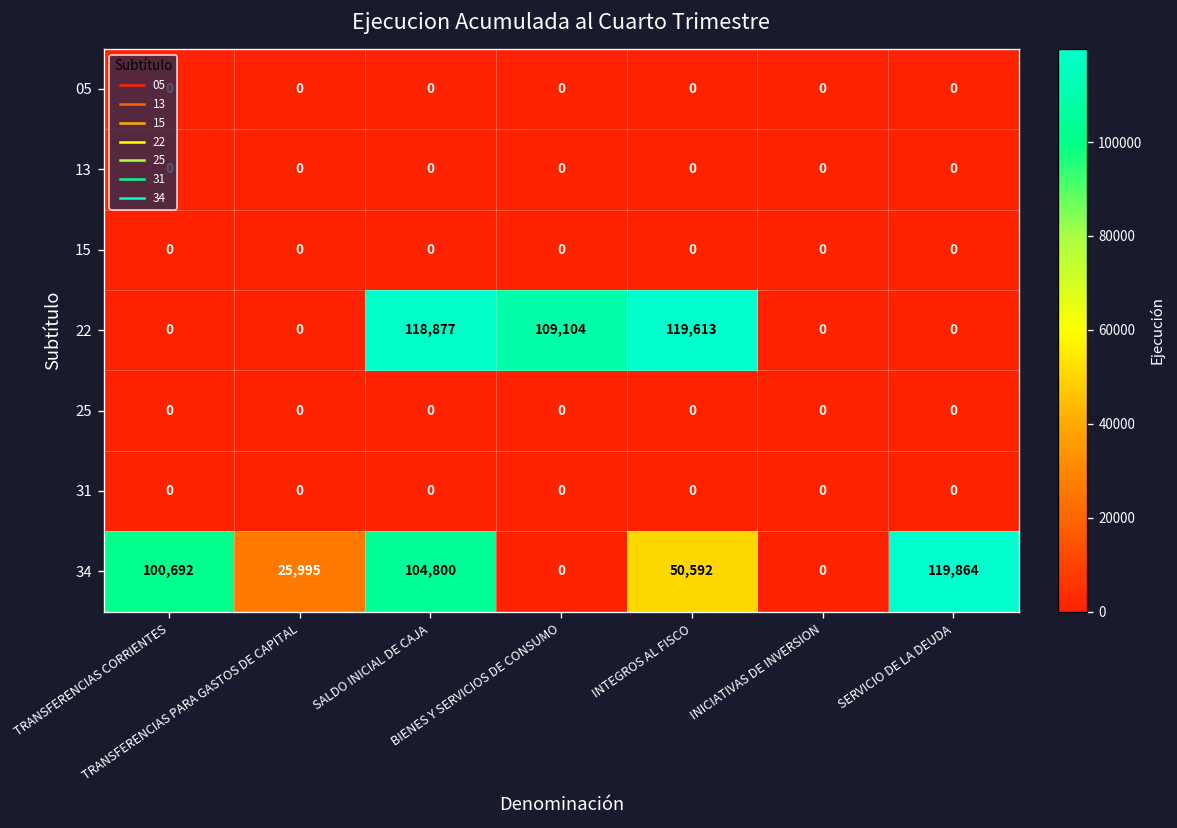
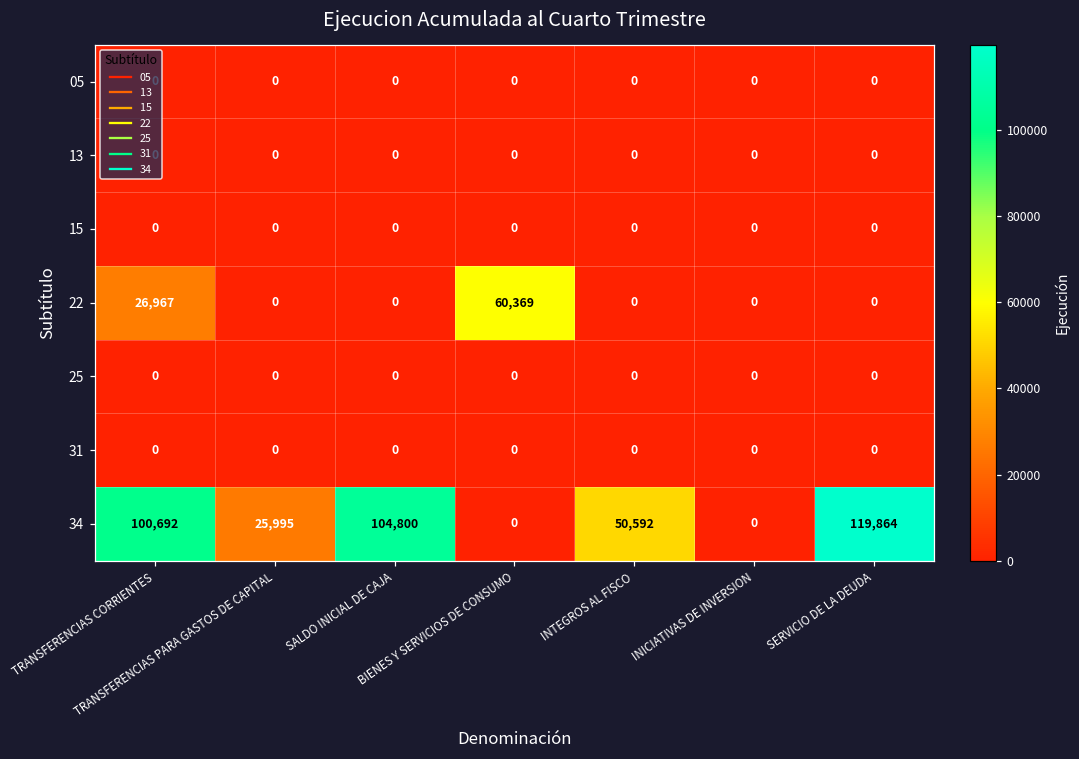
  {
    "05": {
      "TRANSFERENCIAS PARA GASTOS DE CAPITAL": "0",
      "SALDO INICIAL DE CAJA": "0",
      "BIENES Y SERVICIOS DE CONSUMO": "0",
      "INTEGROS AL FISCO": "0",
      "INICIATIVAS DE INVERSION": "0",
      "SERVICIO DE LA DEUDA": "0"
    },
    "13": {
      "TRANSFERENCIAS PARA GASTOS DE CAPITAL": "0",
      "SALDO INICIAL DE CAJA": "0",
      "BIENES Y SERVICIOS DE CONSUMO": "0",
      "INTEGROS AL FISCO": "0",
      "INICIATIVAS DE INVERSION": "0",
      "SERVICIO DE LA DEUDA": "0"
    },
    "15": {
      "TRANSFERENCIAS CORRIENTES": "0",
      "TRANSFERENCIAS PARA GASTOS DE CAPITAL": "0",
      "SALDO INICIAL DE CAJA": "0",
      "BIENES Y SERVICIOS DE CONSUMO": "0",
      "INTEGROS AL FISCO": "0",
      "INICIATIVAS DE INVERSION": "0",
      "SERVICIO DE LA DEUDA": "0"
    },
    "22": {
-     "TRANSFERENCIAS CORRIENTES": "0",
+     "TRANSFERENCIAS CORRIENTES": "26,967",
      "TRANSFERENCIAS PARA GASTOS DE CAPITAL": "0",
-     "SALDO INICIAL DE CAJA": "118,877",
-     "BIENES Y SERVICIOS DE CONSUMO": "109,104",
-     "INTEGROS AL FISCO": "119,613",
+     "SALDO INICIAL DE CAJA": "0",
+     "BIENES Y SERVICIOS DE CONSUMO": "60,369",
+     "INTEGROS AL FISCO": "0",
      "INICIATIVAS DE INVERSION": "0",
      "SERVICIO DE LA DEUDA": "0"
    },
    "25": {
      "TRANSFERENCIAS CORRIENTES": "0",
      "TRANSFERENCIAS PARA GASTOS DE CAPITAL": "0",
      "SALDO INICIAL DE CAJA": "0",
      "BIENES Y SERVICIOS DE CONSUMO": "0",
      "INTEGROS AL FISCO": "0",
      "INICIATIVAS DE INVERSION": "0",
      "SERVICIO DE LA DEUDA": "0"
    },
    "31": {
      "TRANSFERENCIAS CORRIENTES": "0",
      "TRANSFERENCIAS PARA GASTOS DE CAPITAL": "0",
      "SALDO INICIAL DE CAJA": "0",
      "BIENES Y SERVICIOS DE CONSUMO": "0",
      "INTEGROS AL FISCO": "0",
      "INICIATIVAS DE INVERSION": "0",
      "SERVICIO DE LA DEUDA": "0"
    },
    "34": {
      "TRANSFERENCIAS CORRIENTES": "100,692",
      "TRANSFERENCIAS PARA GASTOS DE CAPITAL": "25,995",
      "SALDO INICIAL DE CAJA": "104,800",
      "BIENES Y SERVICIOS DE CONSUMO": "0",
      "INTEGROS AL FISCO": "50,592",
      "INICIATIVAS DE INVERSION": "0",
      "SERVICIO DE LA DEUDA": "119,864"
    }
  }
